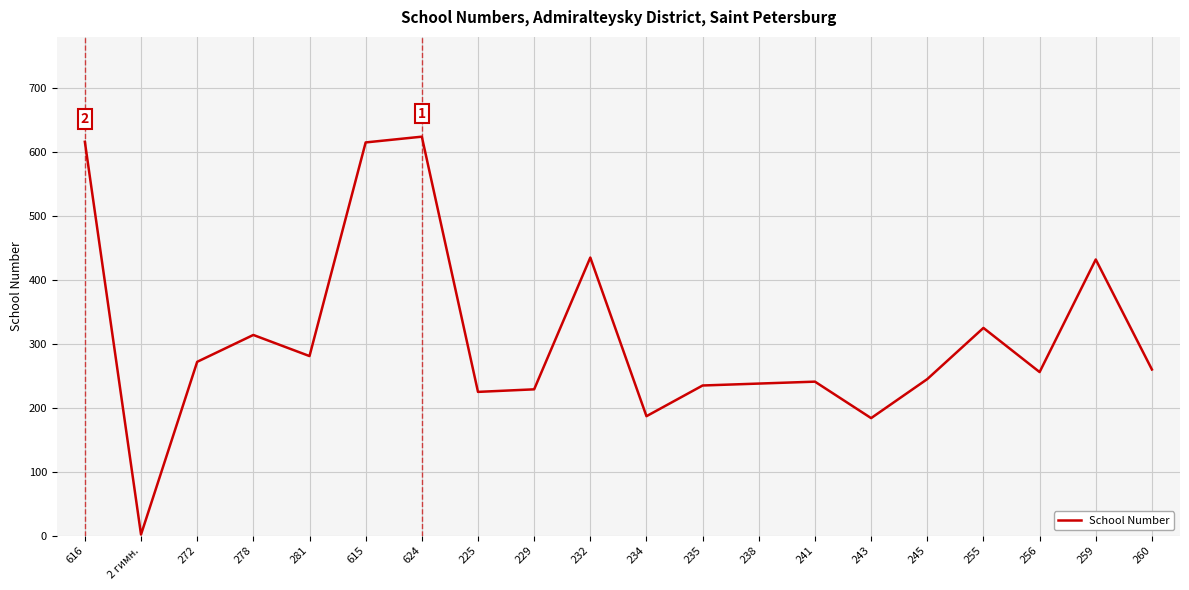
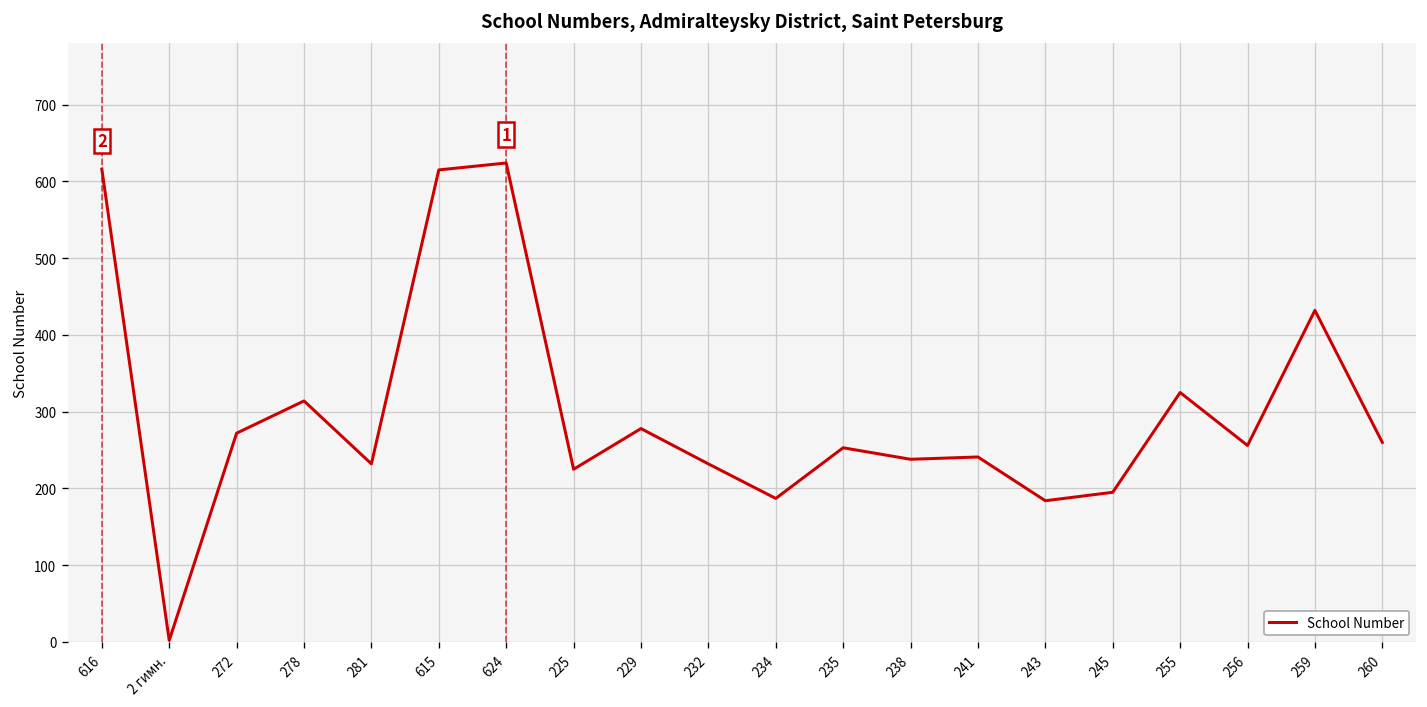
  {
    "2 гимн.": 0,
    "272": 270,
    "278": 310,
-   "281": 280,
+   "281": 230,
    "615": 620,
    "225": 230,
-   "229": 230,
-   "232": 440,
+   "229": 280,
+   "232": 230,
    "234": 190,
-   "235": 240,
+   "235": 250,
    "238": 240,
    "241": 240,
    "243": 180,
-   "245": 250,
+   "245": 200,
    "255": 330,
    "256": 260,
    "259": 430,
    "260": 260
  }
